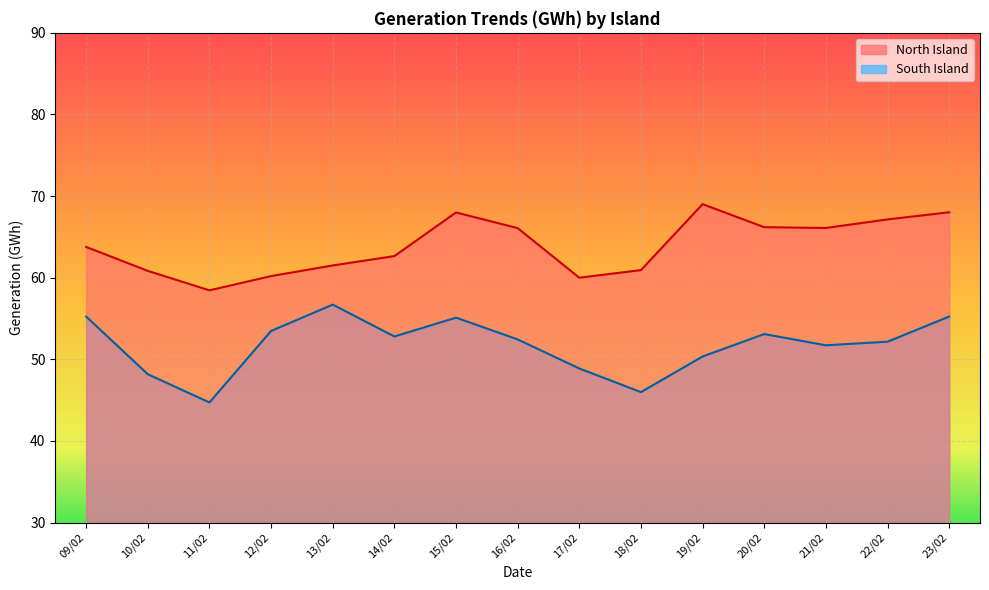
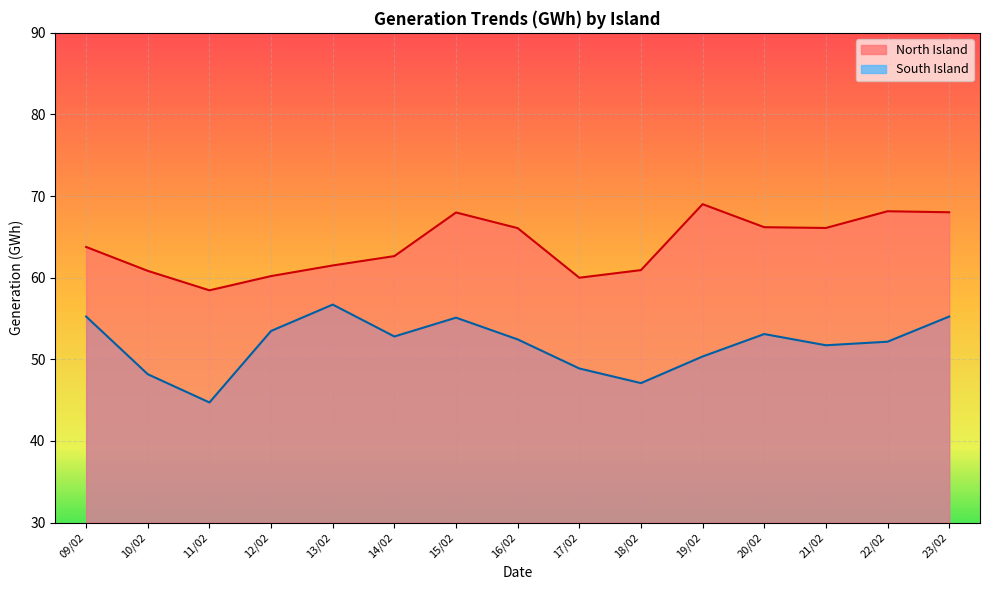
  {
    "North Island": {
      "09/02": 64,
      "10/02": 61,
      "11/02": 58,
      "12/02": 60,
      "13/02": 62,
      "14/02": 63,
      "15/02": 68,
      "16/02": 66,
      "17/02": 60,
      "18/02": 61,
      "19/02": 69,
      "20/02": 66,
      "21/02": 66,
-     "22/02": 67,
+     "22/02": 68,
      "23/02": 68
    },
    "South Island": {
      "09/02": 55,
      "10/02": 48,
      "11/02": 45,
      "12/02": 53,
      "13/02": 57,
      "14/02": 53,
      "15/02": 55,
      "16/02": 52,
      "17/02": 49,
-     "18/02": 46,
+     "18/02": 47,
      "19/02": 50,
      "20/02": 53,
      "21/02": 52,
      "22/02": 52,
      "23/02": 55
    }
  }
